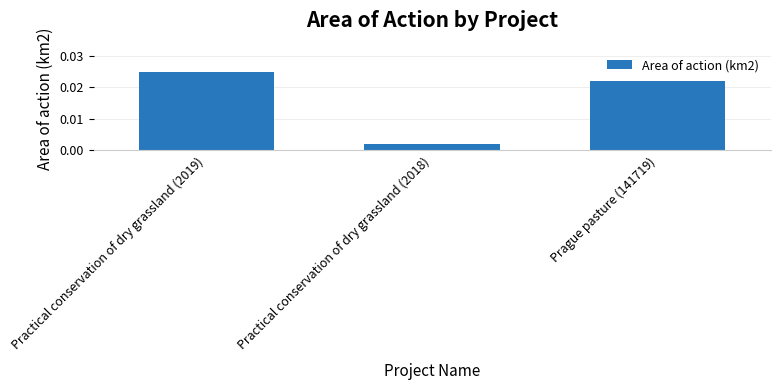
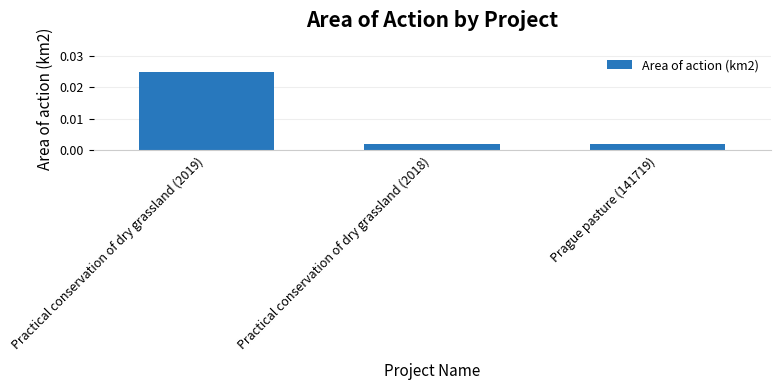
  {
    "Practical conservation of dry grassland (2019)": 0.025,
    "Practical conservation of dry grassland (2018)": 0.002,
-   "Prague pasture (141719)": 0.022
+   "Prague pasture (141719)": 0.002
  }
